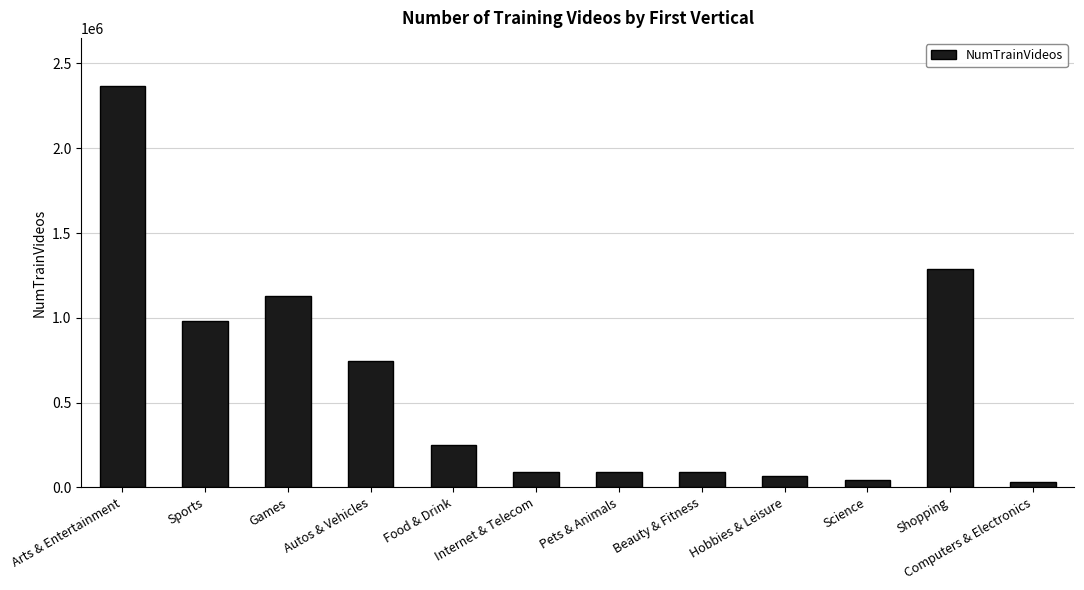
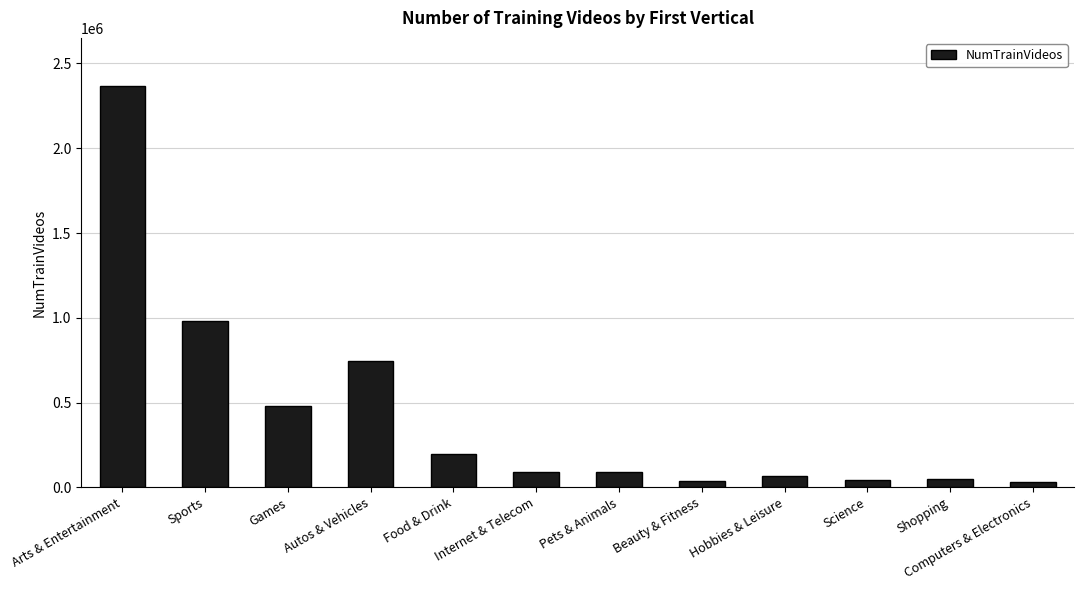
  {
    "Arts & Entertainment": 2370000,
    "Sports": 980000,
-   "Games": 1130000,
+   "Games": 480000,
    "Autos & Vehicles": 750000,
-   "Food & Drink": 250000,
+   "Food & Drink": 200000,
    "Internet & Telecom": 90000,
    "Pets & Animals": 90000,
-   "Beauty & Fitness": 90000,
+   "Beauty & Fitness": 40000,
    "Hobbies & Leisure": 70000,
    "Science": 40000,
-   "Shopping": 1290000,
+   "Shopping": 50000,
    "Computers & Electronics": 30000
  }
